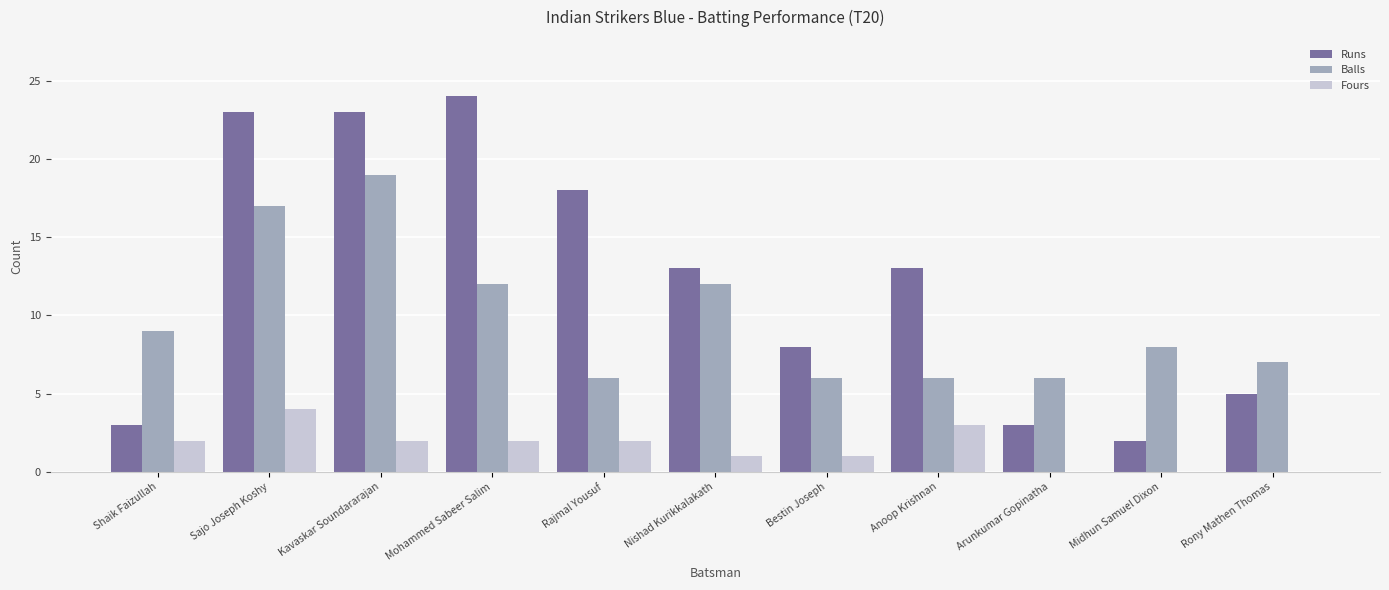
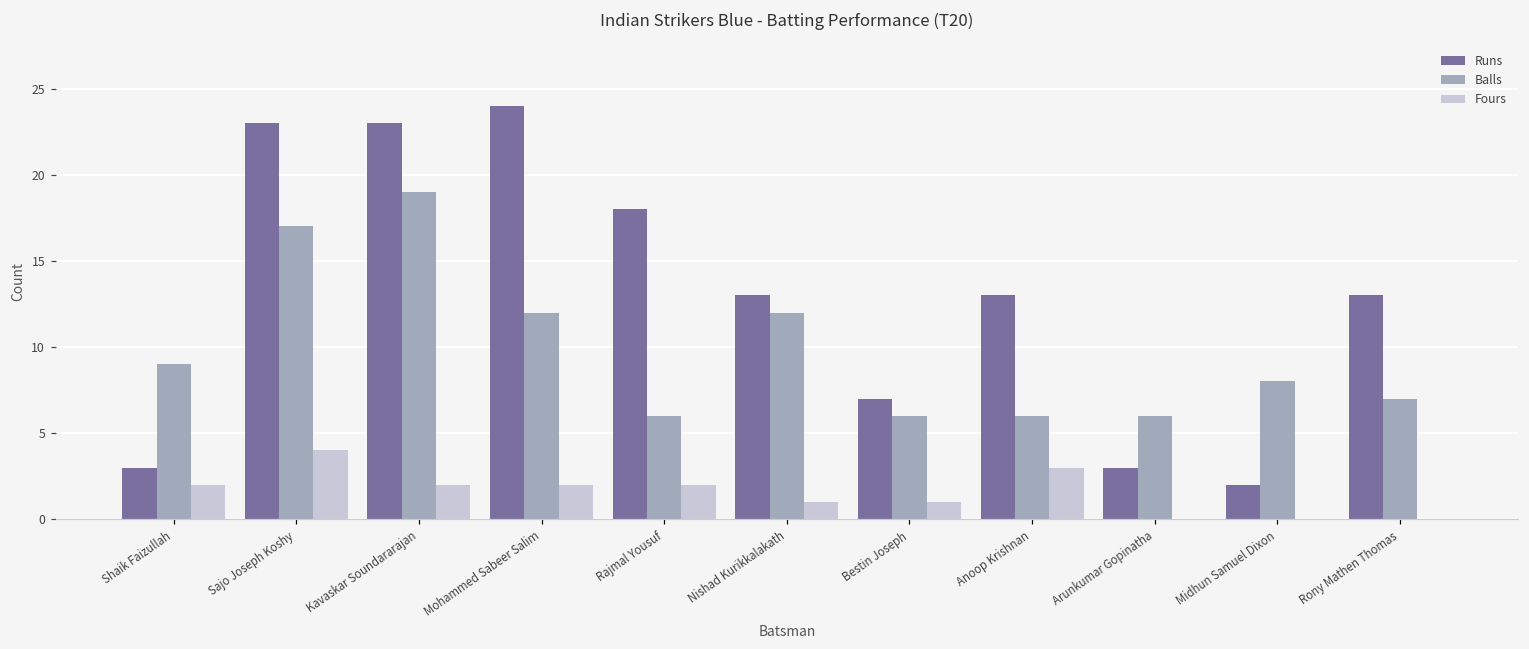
  {
    "Runs": {
      "Shaik Faizullah": 3,
      "Sajo Joseph Koshy": 23,
      "Kavaskar Soundararajan": 23,
      "Mohammed Sabeer Salim": 24,
      "Rajmal Yousuf": 18,
      "Nishad Kurikkalakath": 13,
-     "Bestin Joseph": 8,
+     "Bestin Joseph": 7,
      "Anoop Krishnan": 13,
      "Arunkumar Gopinatha": 3,
      "Midhun Samuel Dixon": 2,
-     "Rony Mathen Thomas": 5
+     "Rony Mathen Thomas": 13
    }
  }
